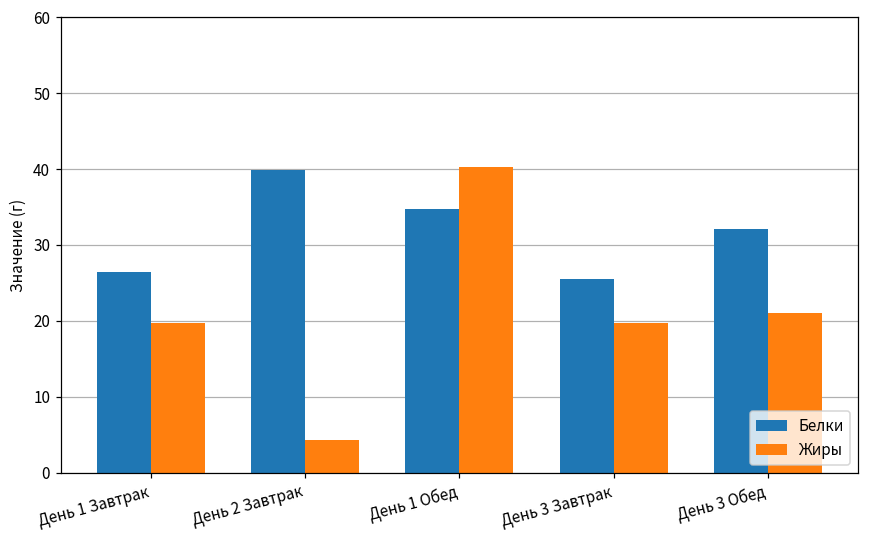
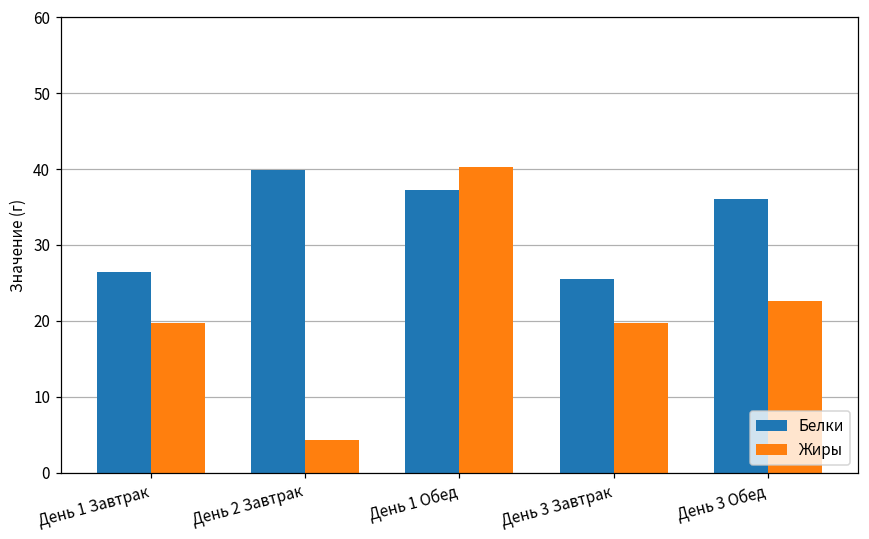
  {
    "Белки": {
      "День 1 Завтрак": 26,
      "День 2 Завтрак": 40,
-     "День 1 Обед": 35,
+     "День 1 Обед": 37,
      "День 3 Завтрак": 26,
-     "День 3 Обед": 32
+     "День 3 Обед": 36
    },
    "Жиры": {
      "День 1 Завтрак": 20,
      "День 2 Завтрак": 4,
      "День 1 Обед": 40,
      "День 3 Завтрак": 20,
-     "День 3 Обед": 21
+     "День 3 Обед": 23
    }
  }
